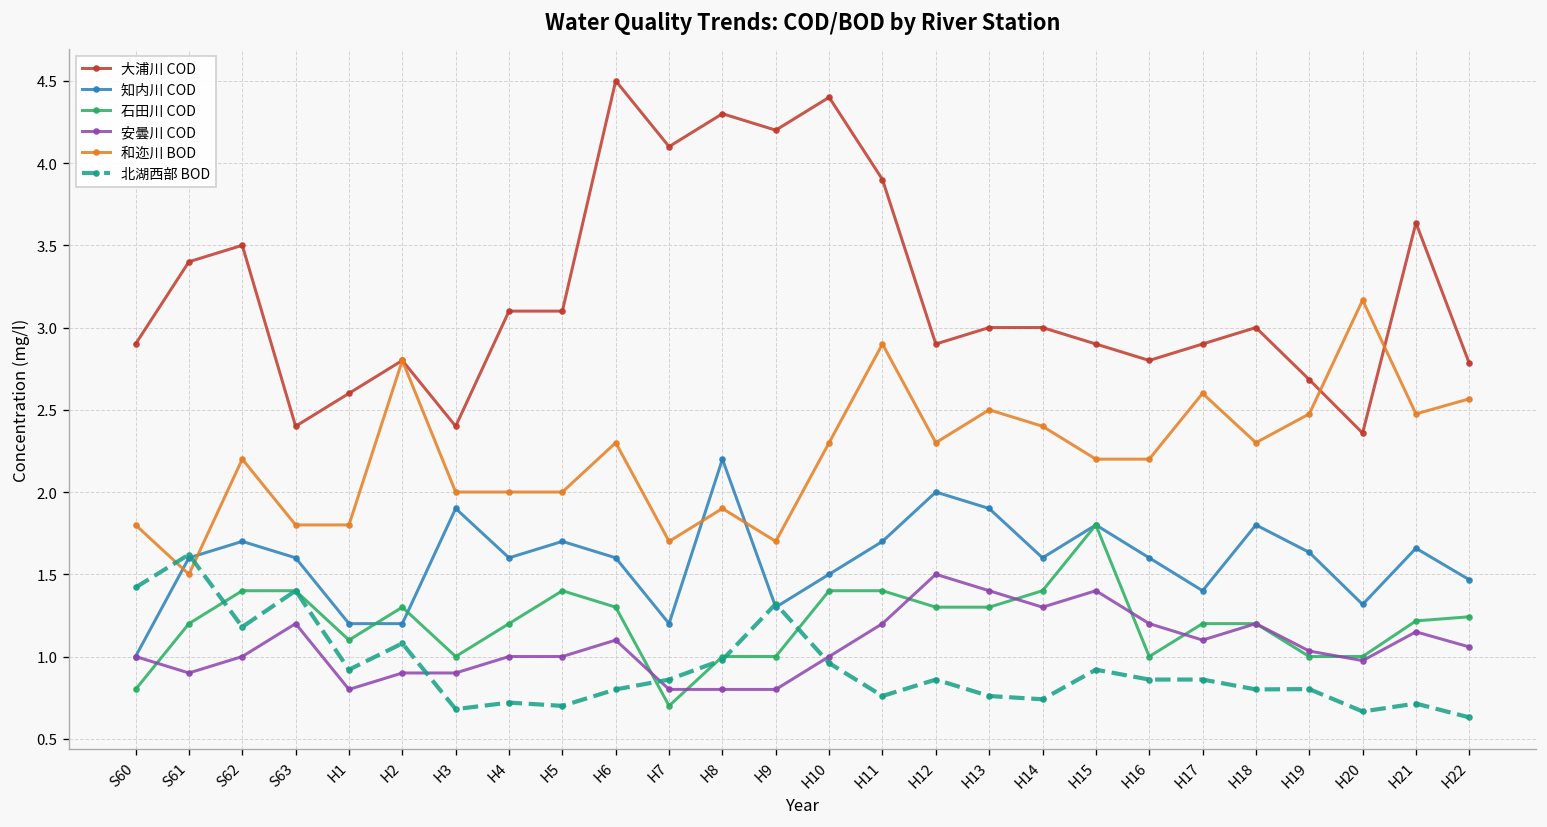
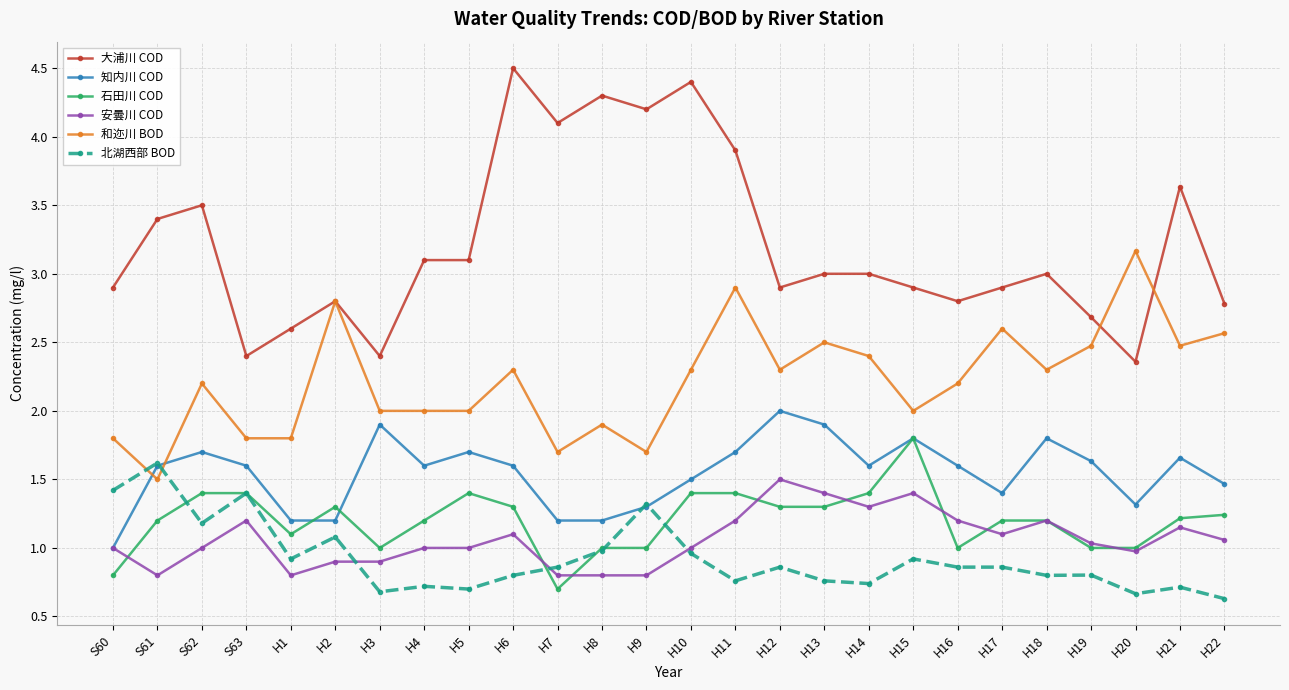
  {
    "大浦川 COD": {
      "S60": 2.9,
      "S61": 3.4,
      "S62": 3.5,
      "S63": 2.4,
      "H1": 2.6,
      "H3": 2.4,
      "H4": 3.1,
      "H5": 3.1,
      "H6": 4.5,
      "H7": 4.1,
      "H8": 4.3,
      "H9": 4.2,
      "H10": 4.4,
      "H11": 3.9,
      "H12": 2.9,
      "H13": 3.0,
      "H14": 3.0,
      "H15": 2.9,
      "H16": 2.8,
      "H17": 2.9,
      "H18": 3.0,
      "H19": 2.7,
      "H20": 2.36,
      "H21": 3.64,
      "H22": 2.8
    },
    "知内川 COD": {
      "S61": 1.6,
      "S62": 1.7,
      "S63": 1.6,
      "H1": 1.2,
      "H2": 1.2,
      "H3": 1.9,
      "H4": 1.6,
      "H5": 1.7,
      "H6": 1.6,
      "H7": 1.2,
-     "H8": 2.2,
+     "H8": 1.2,
      "H9": 1.3,
      "H10": 1.5,
      "H11": 1.7,
      "H12": 2.0,
      "H13": 1.9,
      "H14": 1.6,
      "H16": 1.6,
      "H17": 1.4,
      "H18": 1.8,
      "H19": 1.63,
      "H20": 1.3,
      "H21": 1.66,
      "H22": 1.47
    },
    "安曇川 COD": {
-     "S61": 0.9,
+     "S61": 0.8,
      "S62": 1.0,
      "S63": 1.2,
      "H1": 0.8,
      "H2": 0.9,
      "H3": 0.9,
      "H4": 1.0,
      "H5": 1.0,
      "H6": 1.1,
      "H7": 0.8,
      "H8": 0.8,
      "H9": 0.8,
      "H10": 1.0,
      "H11": 1.2,
      "H12": 1.5,
      "H13": 1.4,
      "H14": 1.3,
      "H15": 1.4,
      "H16": 1.2,
      "H17": 1.1,
      "H19": 1.03,
      "H20": 0.98,
      "H21": 1.15,
      "H22": 1.06
    },
    "和迩川 BOD": {
      "S60": 1.8,
      "S61": 1.5,
      "S62": 2.2,
      "S63": 1.8,
      "H1": 1.8,
      "H3": 2.0,
      "H4": 2.0,
      "H5": 2.0,
      "H6": 2.3,
      "H7": 1.7,
      "H8": 1.9,
      "H9": 1.7,
      "H10": 2.3,
      "H11": 2.9,
      "H12": 2.3,
      "H13": 2.5,
      "H14": 2.4,
-     "H15": 2.2,
+     "H15": 2.0,
      "H16": 2.2,
      "H17": 2.6,
      "H18": 2.3,
      "H19": 2.48,
      "H20": 3.17,
      "H21": 2.48,
      "H22": 2.57
    }
  }
